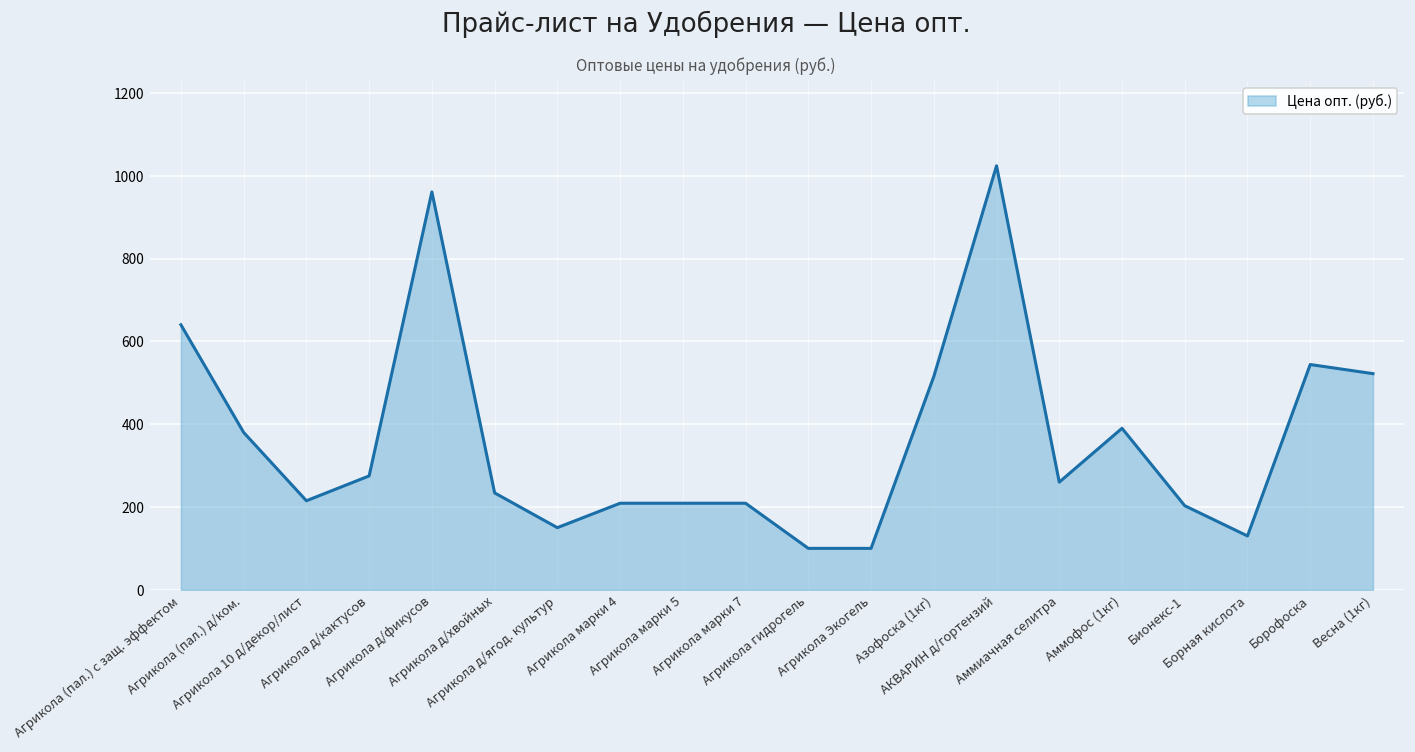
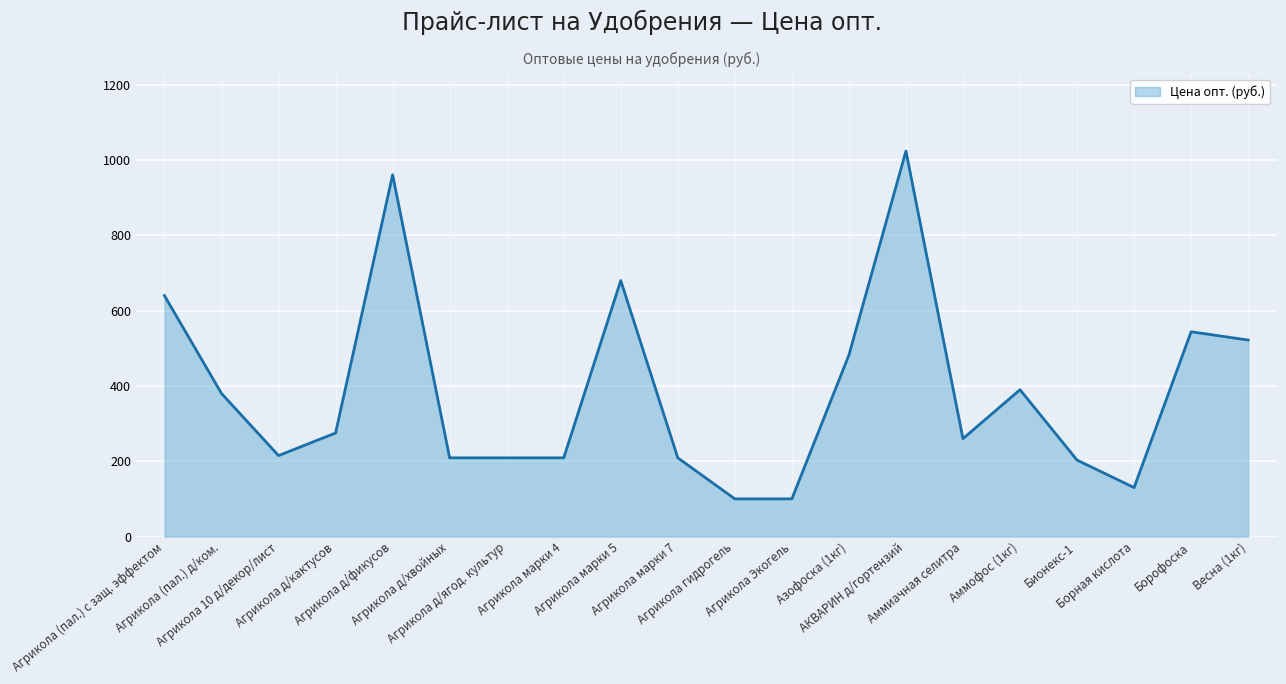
  {
    "Агрикола (пал.) с защ. эффектом": 640,
    "Агрикола (пал.) д/ком.": 380,
    "Агрикола 10 д/декор/лист": 220,
    "Агрикола д/кактусов": 280,
    "Агрикола д/фикусов": 960,
-   "Агрикола д/хвойных": 230,
-   "Агрикола д/ягод. культур": 150,
+   "Агрикола д/хвойных": 210,
+   "Агрикола д/ягод. культур": 210,
    "Агрикола марки 4": 210,
-   "Агрикола марки 5": 210,
+   "Агрикола марки 5": 680,
    "Агрикола марки 7": 210,
    "Агрикола гидрогель": 100,
    "Агрикола Экогель": 100,
-   "Азофоска (1кг)": 520,
+   "Азофоска (1кг)": 480,
    "АКВАРИН д/гортензий": 1020,
    "Аммиачная селитра": 260,
    "Аммофос (1кг)": 390,
    "Бионекс-1": 200,
    "Борная кислота": 130,
    "Борофоска": 540,
    "Весна (1кг)": 520
  }
